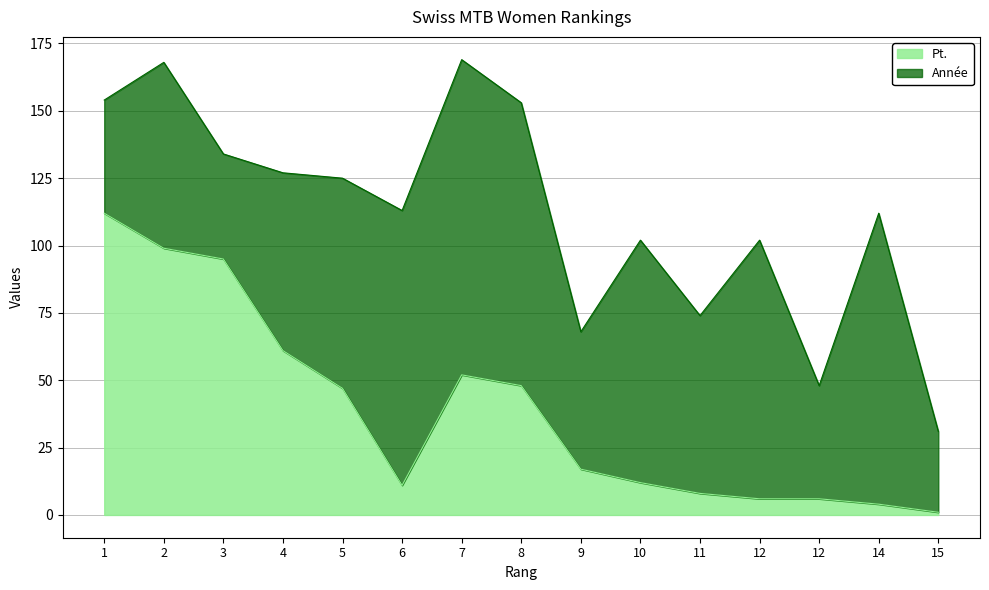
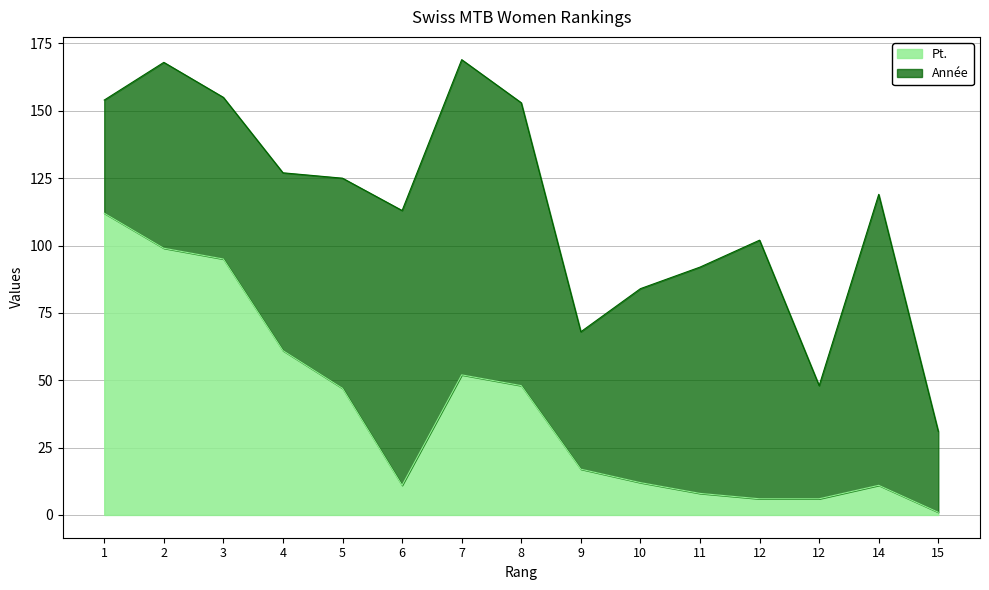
  {
    "Pt.": {
      "1": 112,
      "2": 99,
      "3": 95,
      "4": 61,
      "5": 47,
      "6": 11,
      "7": 52,
      "8": 48,
      "9": 17,
      "10": 12,
      "11": 8,
-     "14": 4,
+     "14": 11,
      "15": 1
    },
    "Année": {
      "1": 42,
      "2": 69,
-     "3": 39,
+     "3": 60,
      "4": 66,
      "5": 78,
      "6": 102,
      "7": 117,
      "8": 105,
      "9": 51,
-     "10": 90,
-     "11": 66,
+     "10": 72,
+     "11": 84,
      "14": 108,
      "15": 30
    }
  }
